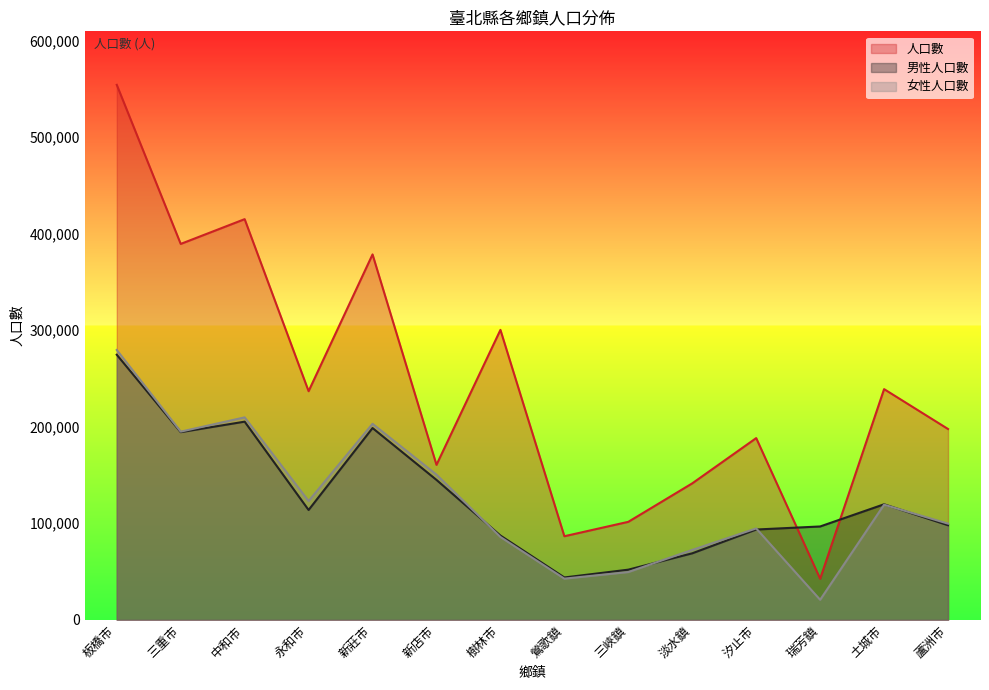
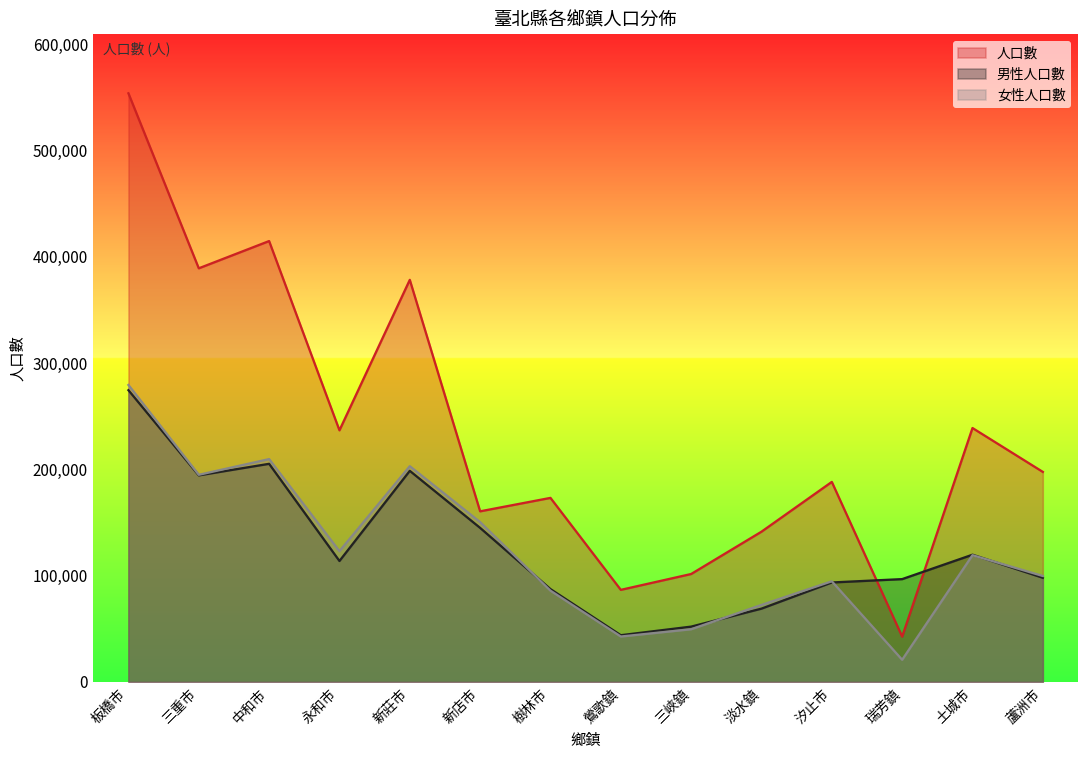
  {
    "人口數": {
      "板橋市": "550,000",
      "三重市": "390,000",
      "中和市": "410,000",
      "永和市": "240,000",
      "新莊市": "380,000",
      "新店市": "160,000",
-     "樹林市": "300,000",
+     "樹林市": "170,000",
      "鶯歌鎮": "90,000",
      "三峽鎮": "100,000",
      "淡水鎮": "140,000",
      "汐止市": "190,000",
      "瑞芳鎮": "40,000",
      "土城市": "240,000",
      "蘆洲市": "200,000"
    },
    "男性人口數": {
      "板橋市": "270,000",
      "中和市": "210,000",
      "永和市": "110,000",
      "新莊市": "200,000",
      "新店市": "140,000",
      "淡水鎮": "70,000",
      "瑞芳鎮": "100,000"
    },
    "女性人口數": {
      "板橋市": "280,000",
      "中和市": "210,000",
      "永和市": "120,000",
      "新莊市": "200,000",
      "新店市": "150,000",
      "淡水鎮": "70,000",
      "瑞芳鎮": "20,000"
    }
  }
